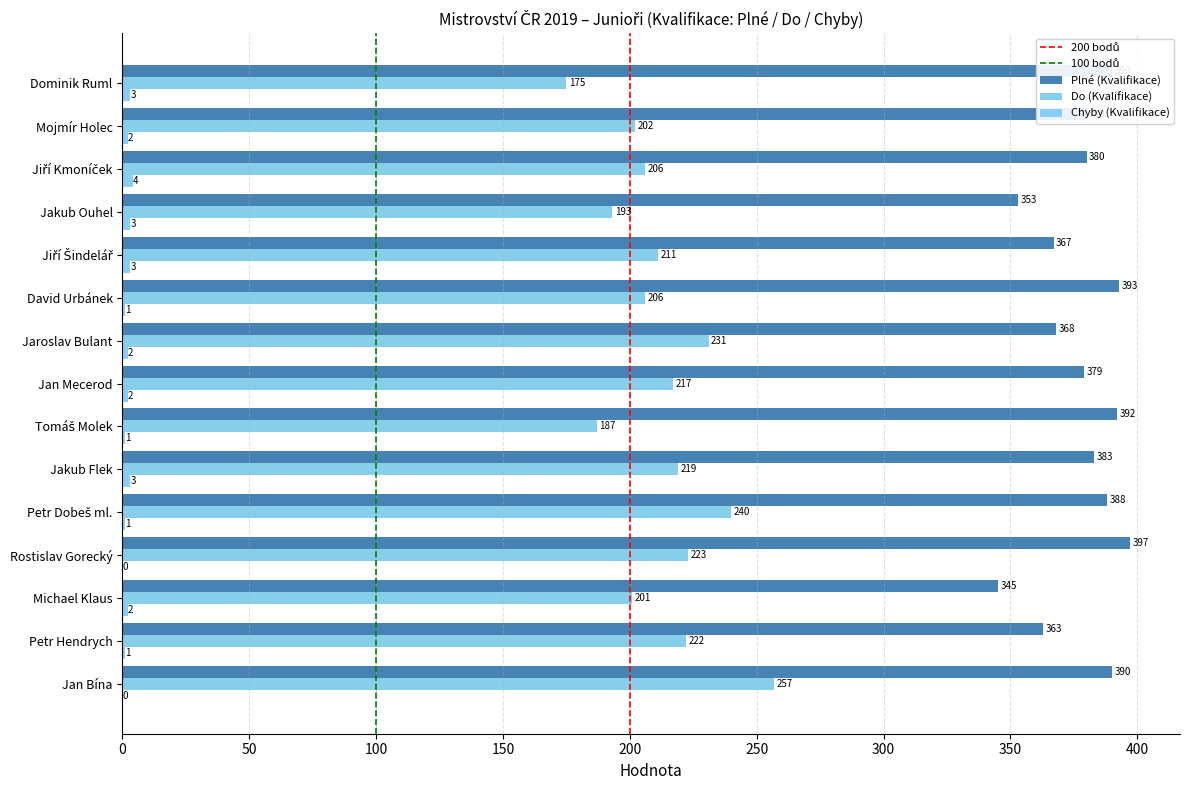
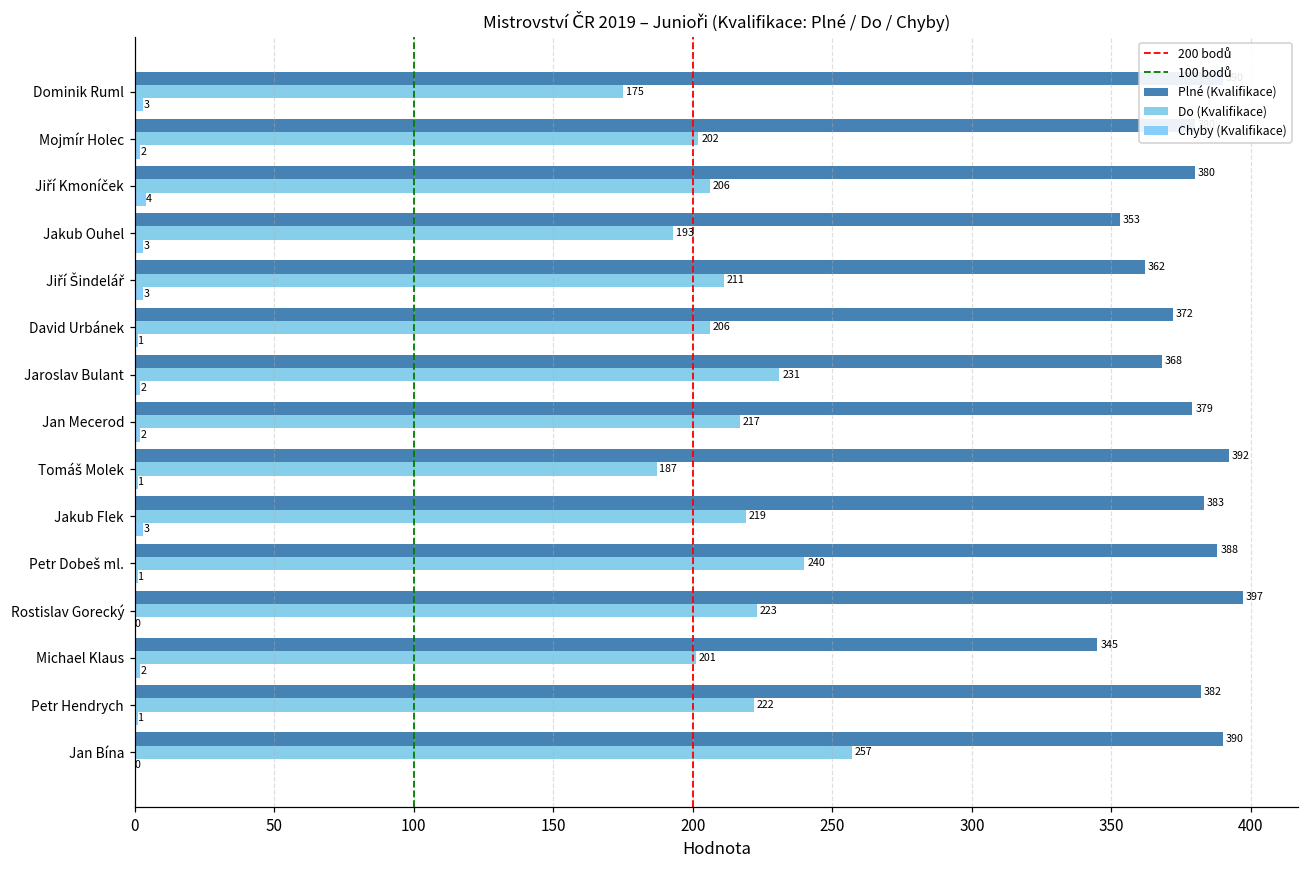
  {
    "Plné (Kvalifikace)": {
      "Jiří Kmoníček": 380,
      "Jakub Ouhel": 353,
-     "Jiří Šindelář": 367,
-     "David Urbánek": 393,
+     "Jiří Šindelář": 362,
+     "David Urbánek": 372,
      "Jaroslav Bulant": 368,
      "Jan Mecerod": 379,
      "Tomáš Molek": 392,
      "Jakub Flek": 383,
      "Petr Dobeš ml.": 388,
      "Rostislav Gorecký": 397,
      "Michael Klaus": 345,
-     "Petr Hendrych": 363,
+     "Petr Hendrych": 382,
      "Jan Bína": 390
    }
  }
